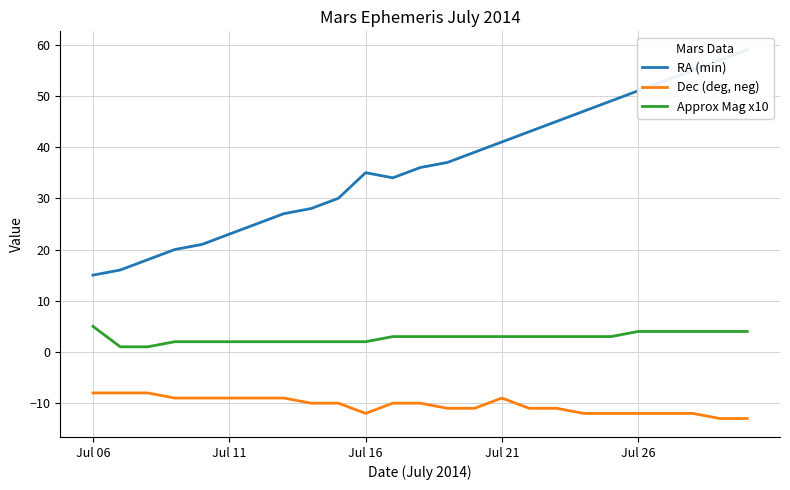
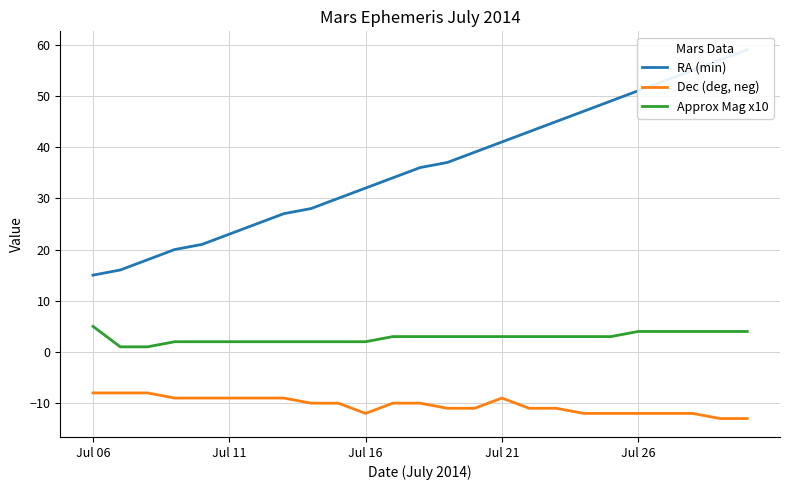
  {
    "RA (min)": {
      "Jul 06": 15,
      "Jul 11": 23,
-     "Jul 16": 35,
+     "Jul 16": 32,
      "Jul 21": 41
    },
    "Dec (deg, neg)": {
      "Jul 06": -8,
      "Jul 11": -9,
      "Jul 16": -12,
      "Jul 21": -9,
      "Jul 26": -12
    },
    "Approx Mag x10": {
      "Jul 06": 5,
      "Jul 11": 2,
      "Jul 16": 2,
      "Jul 21": 3,
      "Jul 26": 4
    }
  }
